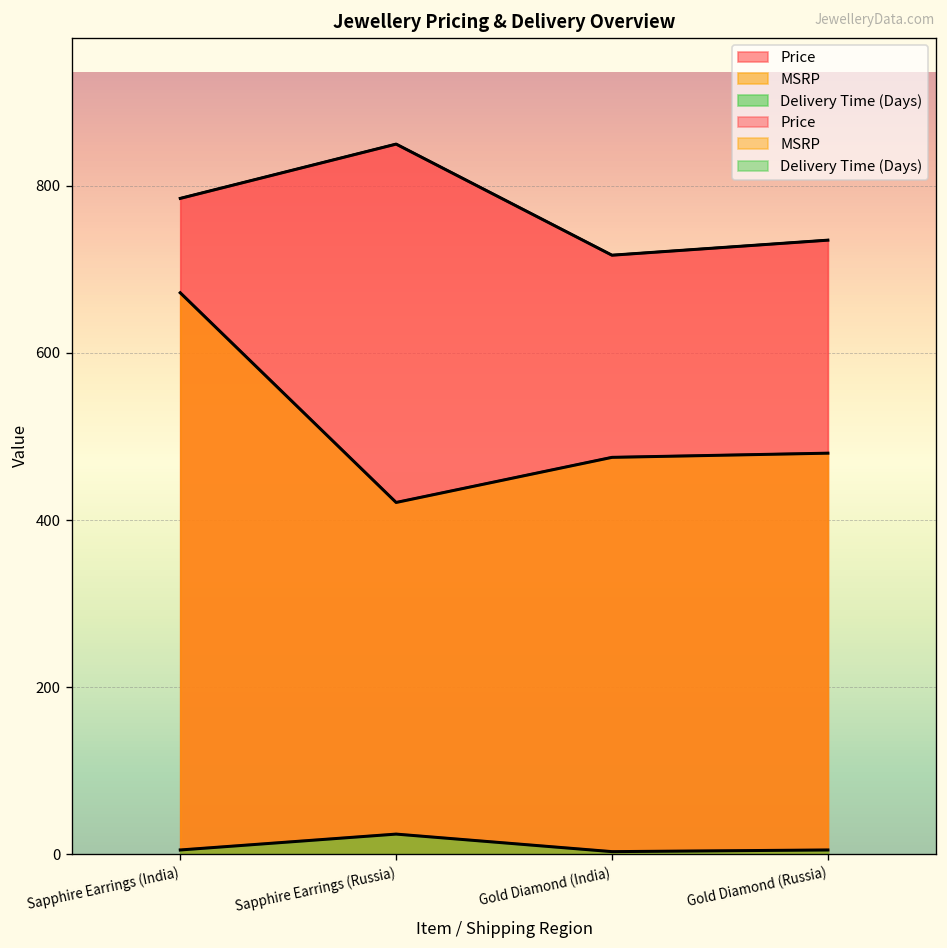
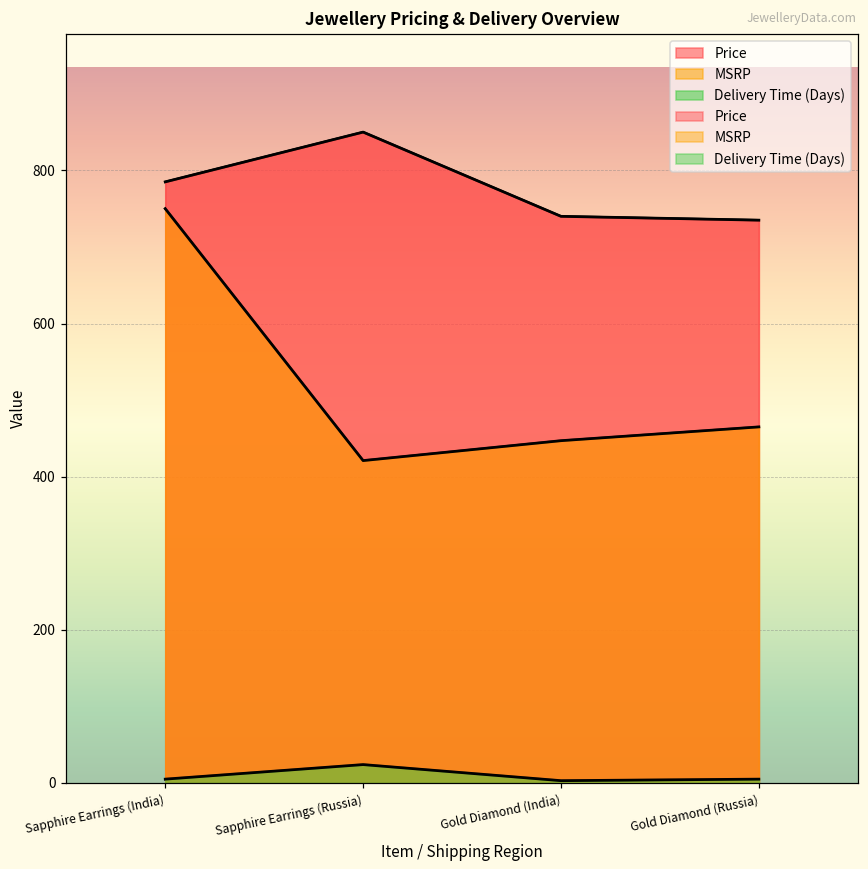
  {
    "Price": {
      "Sapphire Earrings (India)": 790,
      "Sapphire Earrings (Russia)": 850,
-     "Gold Diamond (India)": 720,
+     "Gold Diamond (India)": 740,
      "Gold Diamond (Russia)": 740
    },
    "MSRP": {
-     "Sapphire Earrings (India)": 670,
+     "Sapphire Earrings (India)": 750,
      "Sapphire Earrings (Russia)": 420,
-     "Gold Diamond (India)": 480,
-     "Gold Diamond (Russia)": 480
+     "Gold Diamond (India)": 450,
+     "Gold Diamond (Russia)": 470
    },
    "Delivery Time (Days)": {
      "Sapphire Earrings (India)": 10,
      "Sapphire Earrings (Russia)": 20,
      "Gold Diamond (India)": 0,
      "Gold Diamond (Russia)": 10
    }
  }
